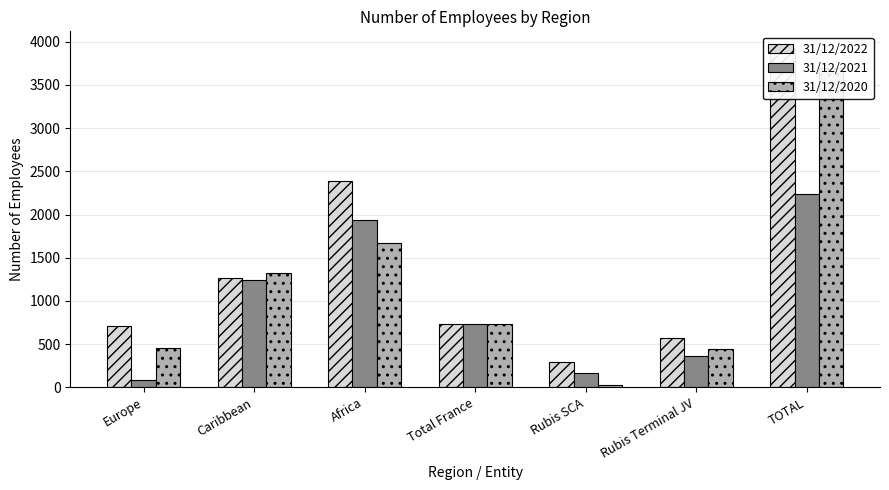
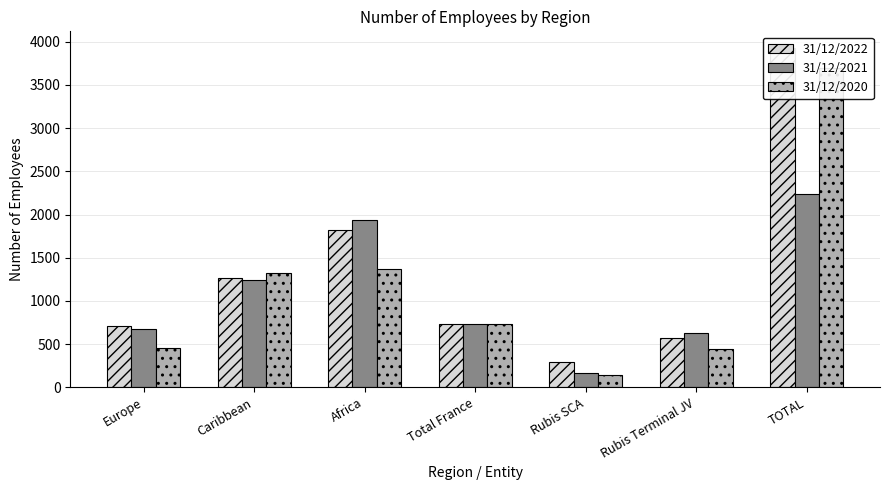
  {
    "31/12/2022": {
      "Europe": 700,
      "Caribbean": 1300,
-     "Africa": 2400,
+     "Africa": 1800,
      "Total France": 700,
      "Rubis SCA": 300,
      "Rubis Terminal JV": 600
    },
    "31/12/2021": {
-     "Europe": 100,
+     "Europe": 700,
      "Caribbean": 1200,
      "Africa": 1900,
      "Total France": 700,
      "Rubis SCA": 200,
-     "Rubis Terminal JV": 400,
+     "Rubis Terminal JV": 600,
      "TOTAL": 2200
    },
    "31/12/2020": {
      "Europe": 500,
      "Caribbean": 1300,
-     "Africa": 1700,
+     "Africa": 1400,
      "Total France": 700,
-     "Rubis SCA": 0,
+     "Rubis SCA": 100,
      "Rubis Terminal JV": 400
    }
  }
